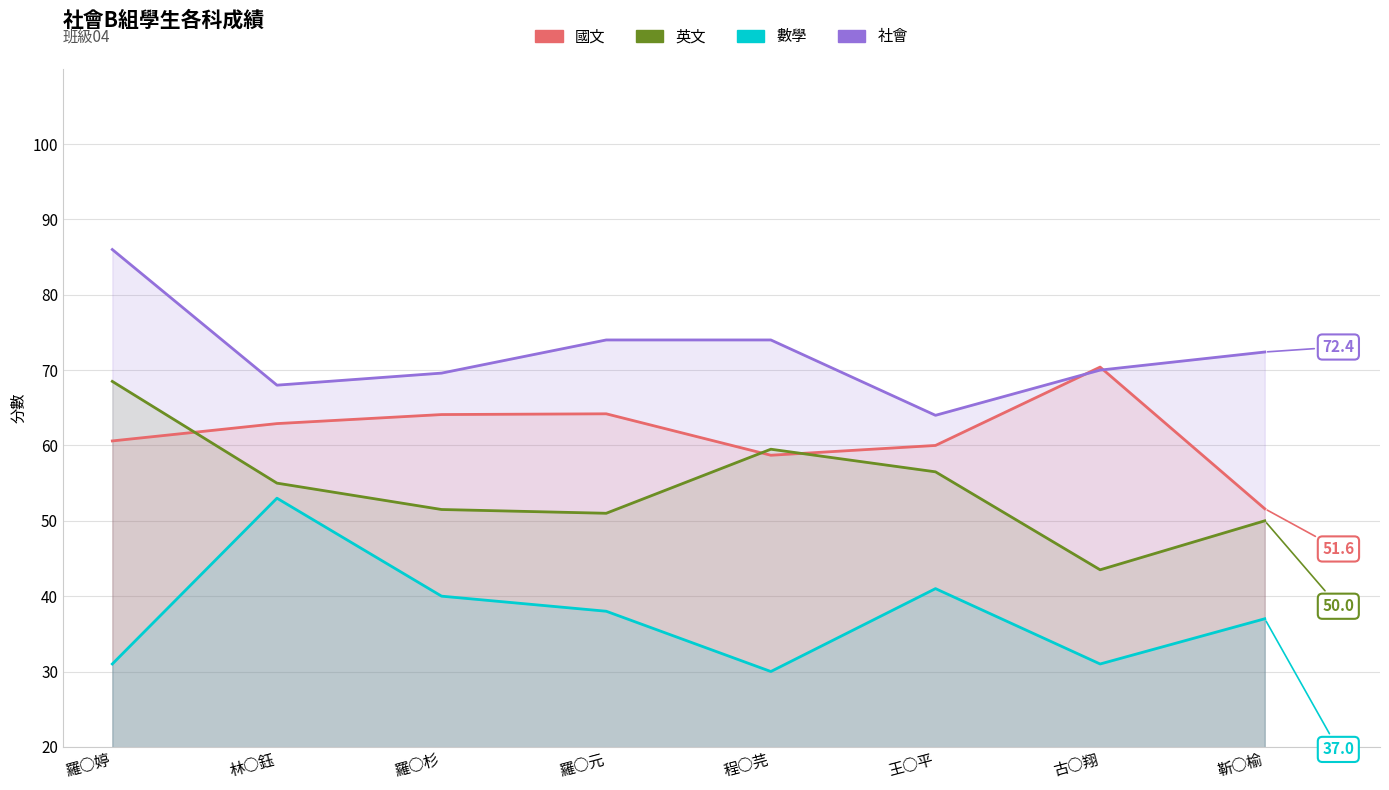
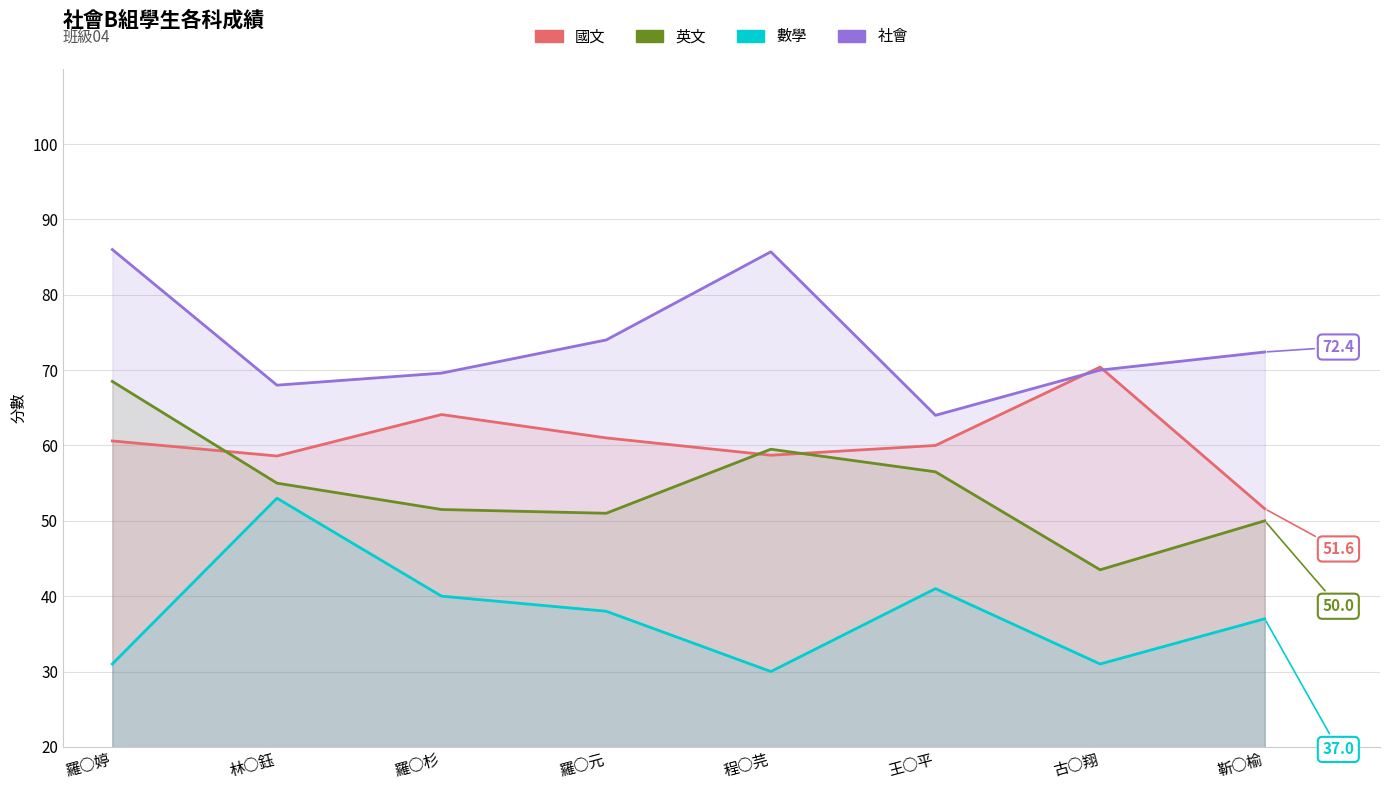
  {
    "國文": {
      "羅○婷": 61,
-     "林○鈺": 63,
+     "林○鈺": 59,
      "羅○杉": 64,
-     "羅○元": 64,
+     "羅○元": 61,
      "程○芫": 59,
      "王○平": 60,
      "古○翔": 70
    },
    "英文": {
      "羅○婷": 69,
      "林○鈺": 55,
      "羅○杉": 52,
      "羅○元": 51,
      "程○芫": 60,
      "王○平": 57,
      "古○翔": 44
    },
    "數學": {
      "羅○婷": 31,
      "林○鈺": 53,
      "羅○杉": 40,
      "羅○元": 38,
      "程○芫": 30,
      "王○平": 41,
      "古○翔": 31
    },
    "社會": {
      "羅○婷": 86,
      "林○鈺": 68,
      "羅○杉": 70,
      "羅○元": 74,
-     "程○芫": 74,
+     "程○芫": 86,
      "王○平": 64,
      "古○翔": 70
    }
  }
